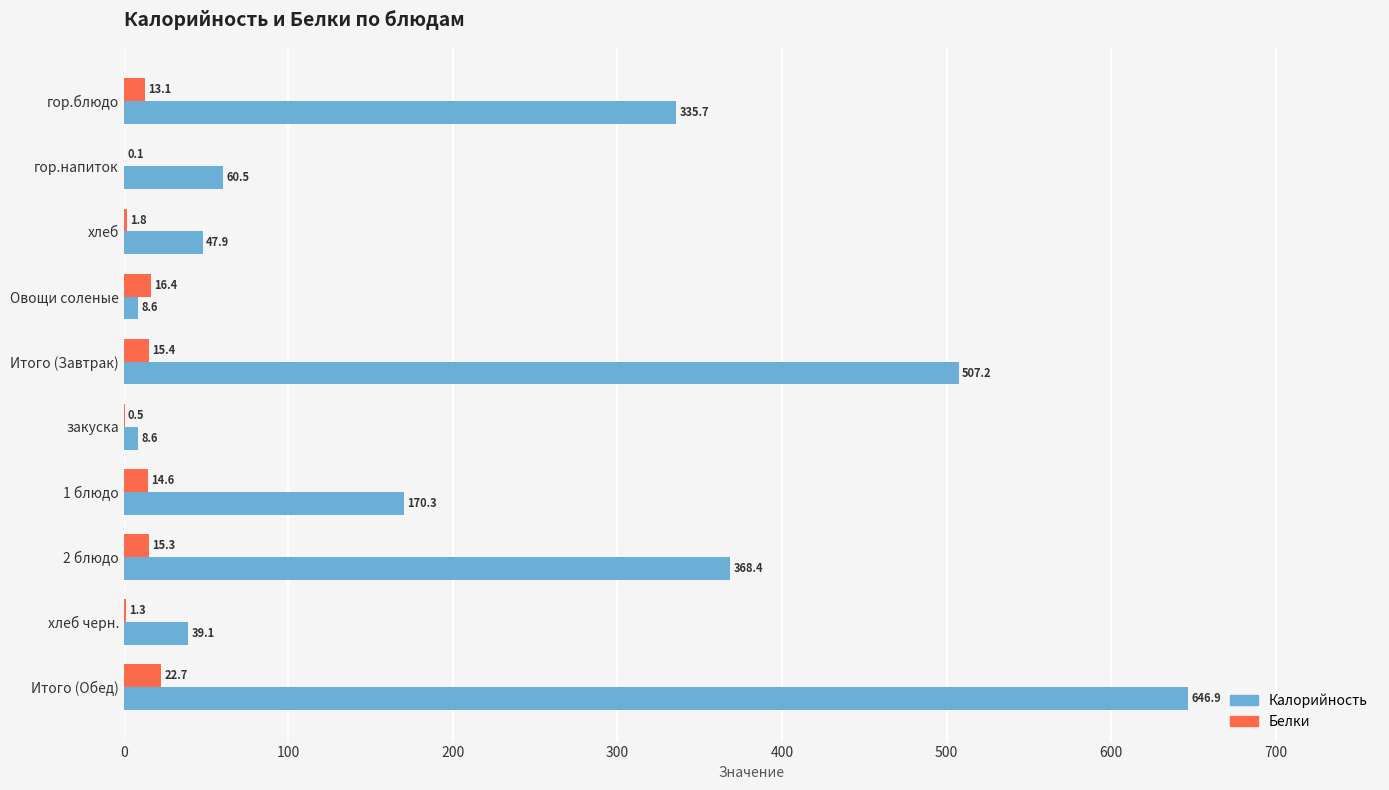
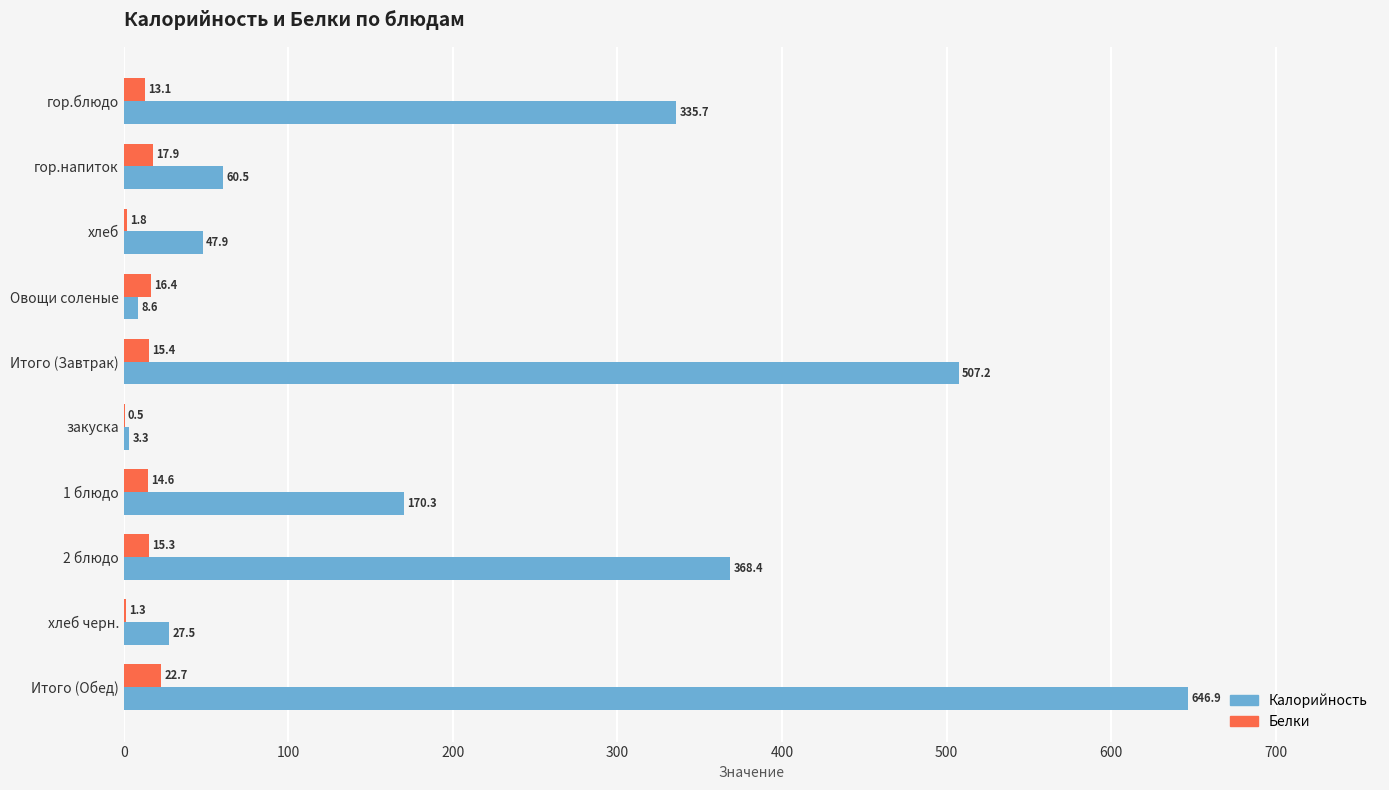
  {
    "Калорийность": {
      "гор.блюдо": 335.7,
      "гор.напиток": 60.5,
      "хлеб": 47.9,
      "Овощи соленые": 8.6,
      "Итого (Завтрак)": 507.2,
-     "закуска": 8.6,
+     "закуска": 3.3,
      "1 блюдо": 170.3,
      "2 блюдо": 368.4,
-     "хлеб черн.": 39.1,
+     "хлеб черн.": 27.5,
      "Итого (Обед)": 646.9
    },
    "Белки": {
      "гор.блюдо": 13.1,
-     "гор.напиток": 0.1,
+     "гор.напиток": 17.9,
      "хлеб": 1.8,
      "Овощи соленые": 16.4,
      "Итого (Завтрак)": 15.4,
      "закуска": 0.5,
      "1 блюдо": 14.6,
      "2 блюдо": 15.3,
      "хлеб черн.": 1.3,
      "Итого (Обед)": 22.7
    }
  }
